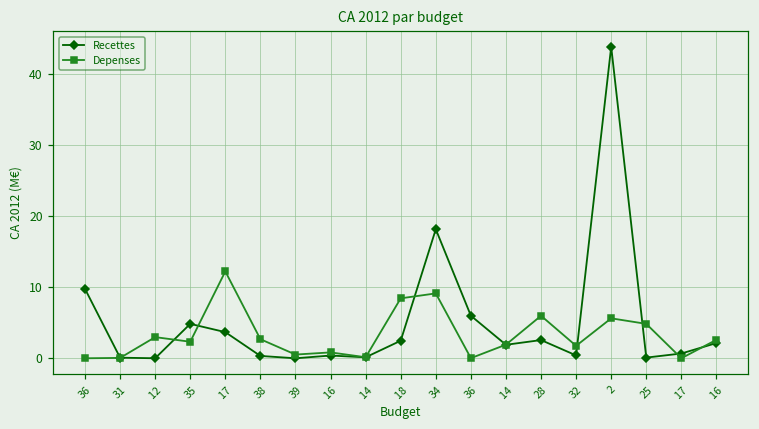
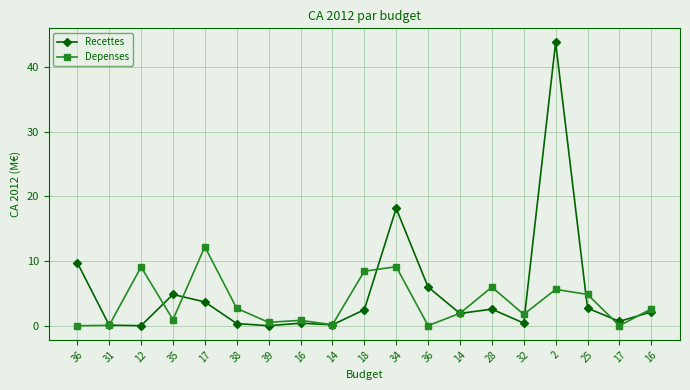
  {
    "Recettes": {
      "12": 0,
      "35": 5,
      "38": 0,
      "39": 0,
      "18": 2,
      "34": 18,
      "28": 3,
      "32": 0,
      "2": 44,
-     "25": 0
+     "25": 3
    },
    "Depenses": {
-     "12": 3,
-     "35": 2,
+     "12": 9,
+     "35": 1,
      "38": 3,
      "39": 1,
      "18": 8,
      "34": 9,
      "28": 6,
      "32": 2,
      "2": 6,
      "25": 5
    }
  }
